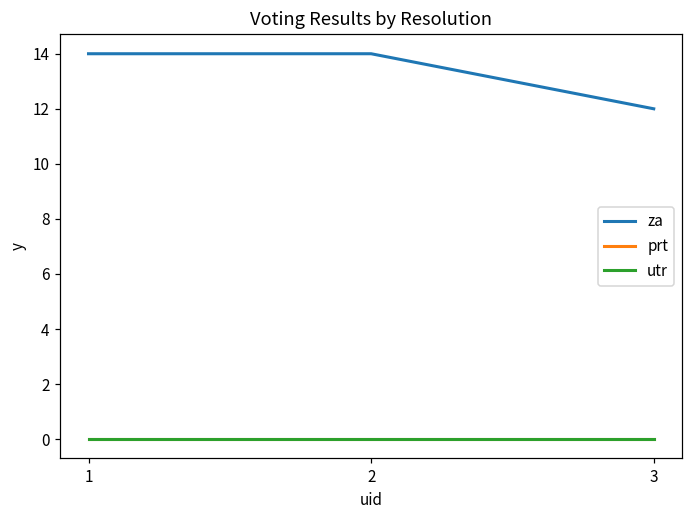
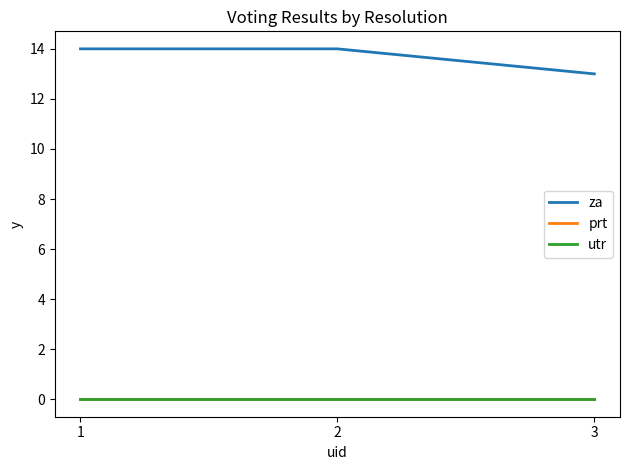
  {
    "za": {
      "1": 14,
      "2": 14,
-     "3": 12
+     "3": 13
    },
    "utr": {
      "1": 0,
      "2": 0,
      "3": 0
    }
  }
